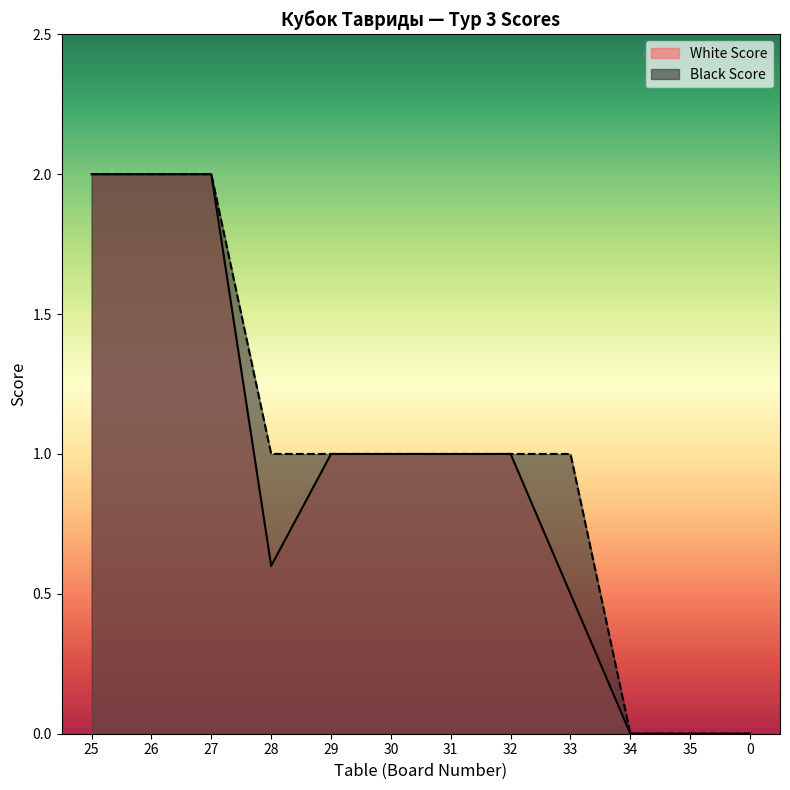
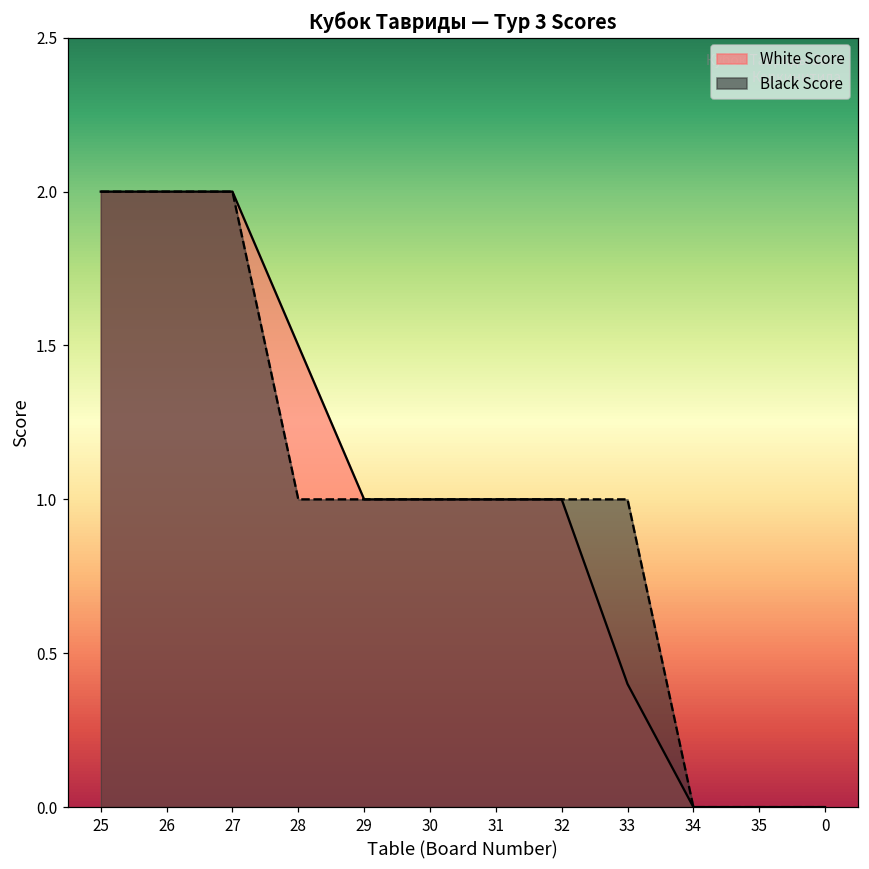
  {
    "White Score": {
-     "28": 0.6,
-     "33": 0.5
+     "28": 1.5,
+     "33": 0.4
    },
    "Black Score": {
      "28": 1.0,
      "33": 1.0
    }
  }
